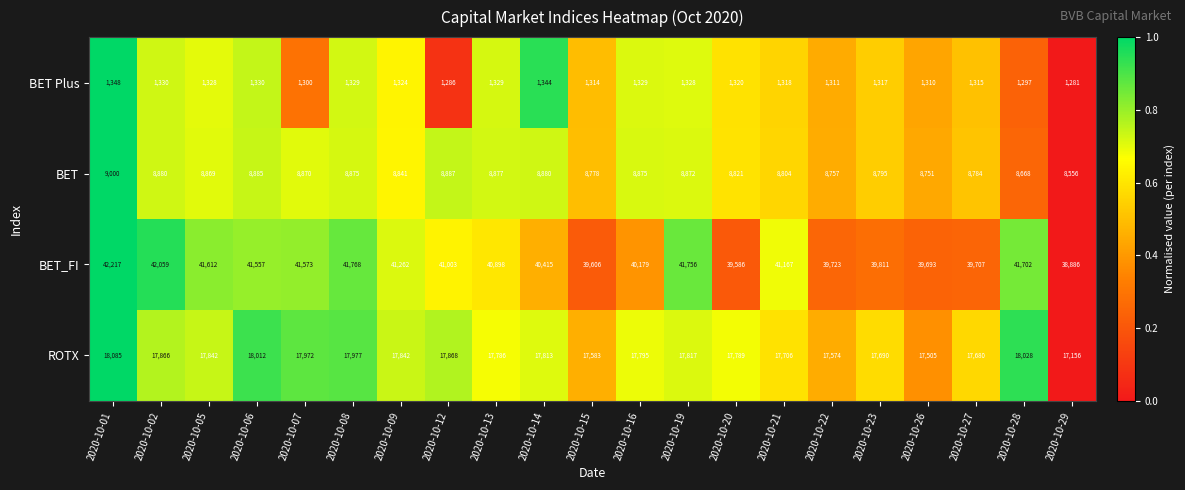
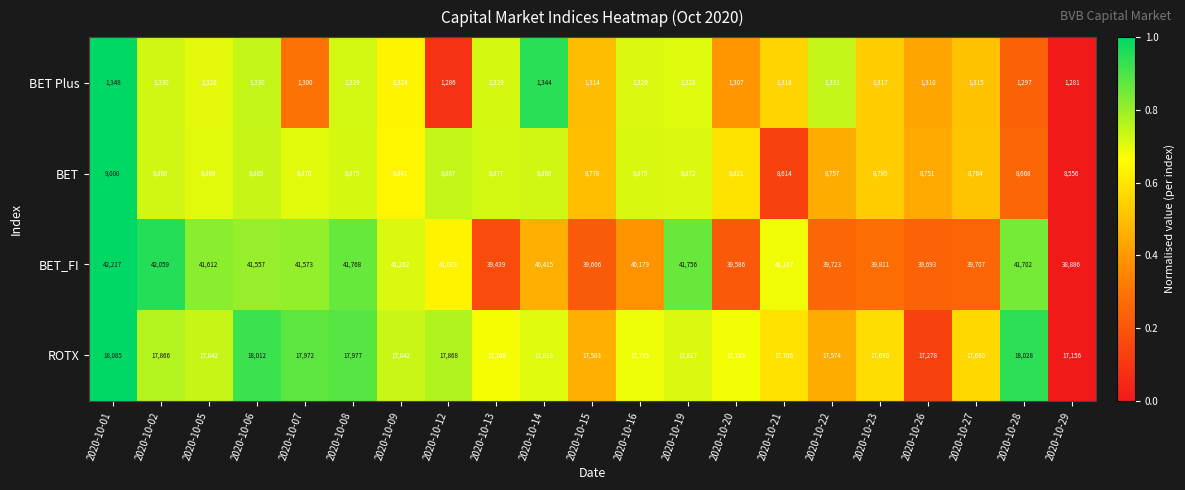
  {
    "BET Plus": {
      "2020-10-01": "1,348",
      "2020-10-02": "1,330",
      "2020-10-05": "1,328",
      "2020-10-06": "1,330",
      "2020-10-07": "1,300",
      "2020-10-08": "1,329",
      "2020-10-09": "1,324",
      "2020-10-12": "1,286",
      "2020-10-13": "1,329",
      "2020-10-14": "1,344",
      "2020-10-15": "1,314",
      "2020-10-16": "1,329",
      "2020-10-19": "1,328",
-     "2020-10-20": "1,320",
+     "2020-10-20": "1,307",
      "2020-10-21": "1,318",
-     "2020-10-22": "1,311",
+     "2020-10-22": "1,331",
      "2020-10-23": "1,317",
      "2020-10-26": "1,310",
      "2020-10-27": "1,315",
      "2020-10-28": "1,297",
      "2020-10-29": "1,281"
    },
    "BET": {
      "2020-10-01": "9,000",
      "2020-10-02": "8,880",
      "2020-10-05": "8,869",
      "2020-10-06": "8,885",
      "2020-10-07": "8,870",
      "2020-10-08": "8,875",
      "2020-10-09": "8,841",
      "2020-10-12": "8,887",
      "2020-10-13": "8,877",
      "2020-10-14": "8,880",
      "2020-10-15": "8,778",
      "2020-10-16": "8,875",
      "2020-10-19": "8,872",
      "2020-10-20": "8,821",
-     "2020-10-21": "8,804",
+     "2020-10-21": "8,614",
      "2020-10-22": "8,757",
      "2020-10-23": "8,795",
      "2020-10-26": "8,751",
      "2020-10-27": "8,784",
      "2020-10-28": "8,668",
      "2020-10-29": "8,556"
    },
    "BET_FI": {
      "2020-10-01": "42,217",
      "2020-10-02": "42,059",
      "2020-10-05": "41,612",
      "2020-10-06": "41,557",
      "2020-10-07": "41,573",
      "2020-10-08": "41,768",
      "2020-10-09": "41,262",
      "2020-10-12": "41,003",
-     "2020-10-13": "40,898",
+     "2020-10-13": "39,439",
      "2020-10-14": "40,415",
      "2020-10-15": "39,606",
      "2020-10-16": "40,179",
      "2020-10-19": "41,756",
      "2020-10-20": "39,586",
      "2020-10-21": "41,167",
      "2020-10-22": "39,723",
      "2020-10-23": "39,811",
      "2020-10-26": "39,693",
      "2020-10-27": "39,707",
      "2020-10-28": "41,702",
      "2020-10-29": "38,886"
    },
    "ROTX": {
      "2020-10-01": "18,085",
      "2020-10-02": "17,866",
      "2020-10-05": "17,842",
      "2020-10-06": "18,012",
      "2020-10-07": "17,972",
      "2020-10-08": "17,977",
      "2020-10-09": "17,842",
      "2020-10-12": "17,868",
      "2020-10-13": "17,786",
      "2020-10-14": "17,813",
      "2020-10-15": "17,583",
      "2020-10-16": "17,795",
      "2020-10-19": "17,817",
      "2020-10-20": "17,789",
      "2020-10-21": "17,706",
      "2020-10-22": "17,574",
      "2020-10-23": "17,690",
-     "2020-10-26": "17,505",
+     "2020-10-26": "17,278",
      "2020-10-27": "17,680",
      "2020-10-28": "18,028",
      "2020-10-29": "17,156"
    }
  }
